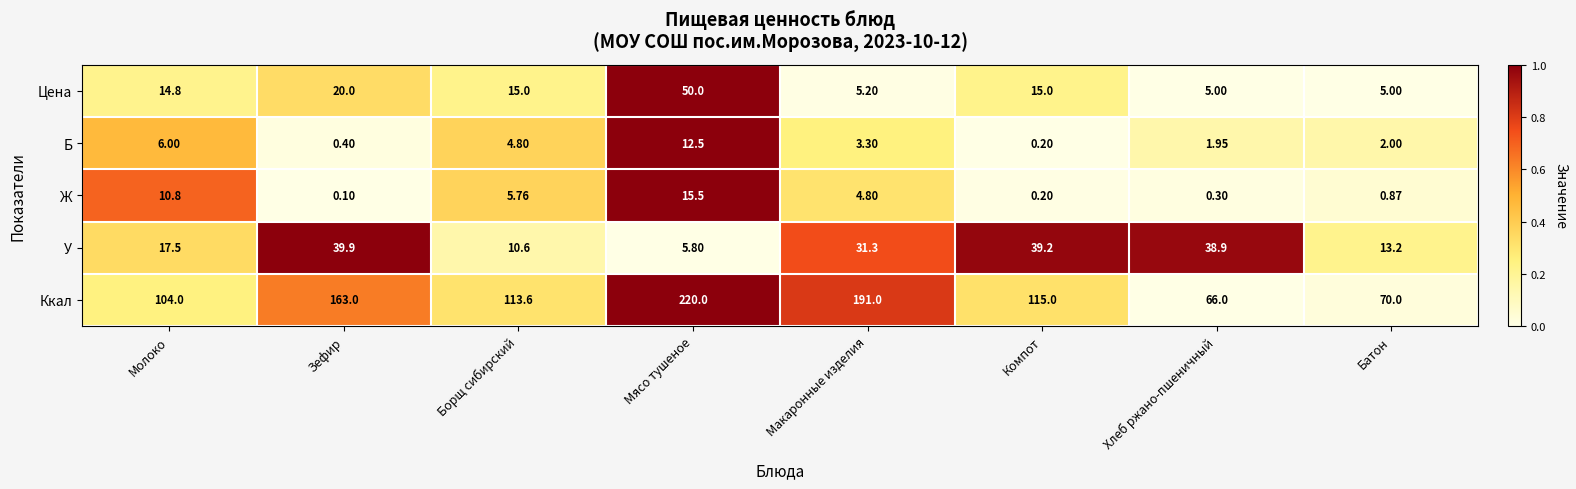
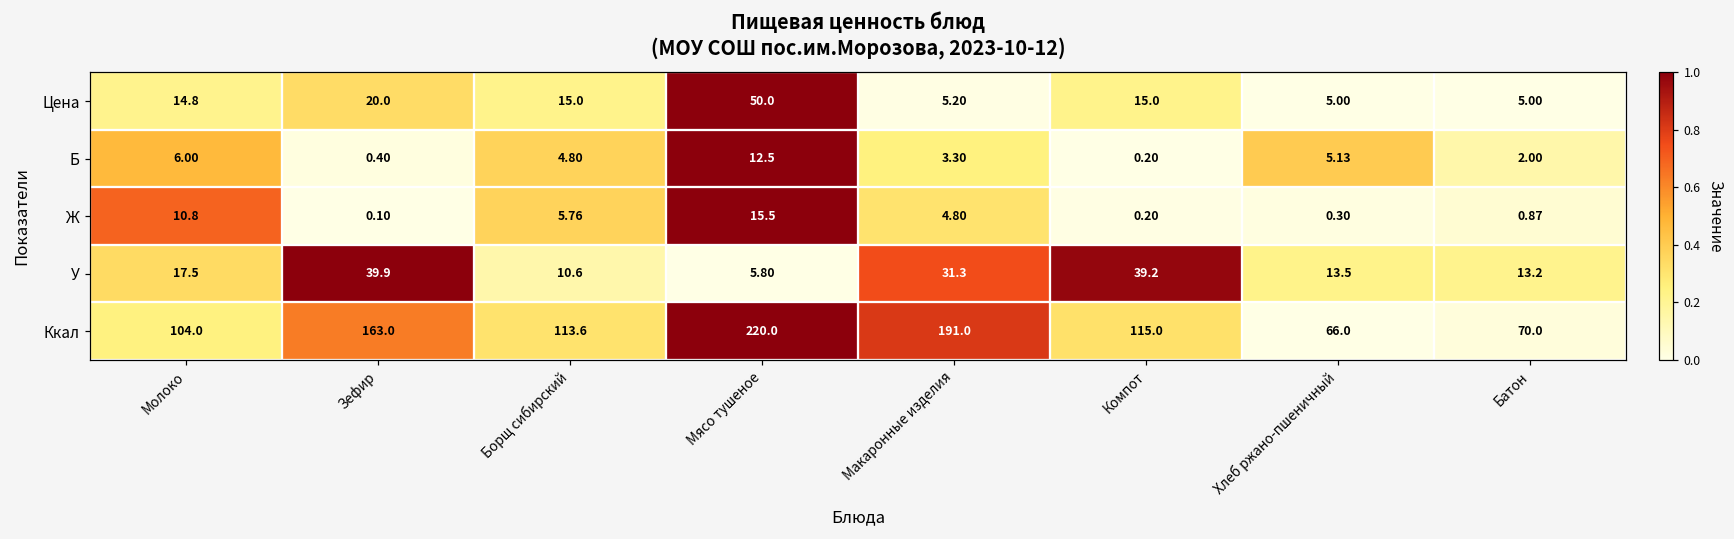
  {
    "Цена": {
      "Молоко": 14.8,
      "Зефир": 20.0,
      "Борщ сибирский": 15.0,
      "Мясо тушеное": 50.0,
      "Макаронные изделия": 5.20,
      "Компот": 15.0,
      "Хлеб ржано-пшеничный": 5.00,
      "Батон": 5.00
    },
    "Б": {
      "Молоко": 6.00,
      "Зефир": 0.40,
      "Борщ сибирский": 4.80,
      "Мясо тушеное": 12.5,
      "Макаронные изделия": 3.30,
      "Компот": 0.20,
-     "Хлеб ржано-пшеничный": 1.95,
+     "Хлеб ржано-пшеничный": 5.13,
      "Батон": 2.00
    },
    "Ж": {
      "Молоко": 10.8,
      "Зефир": 0.10,
      "Борщ сибирский": 5.76,
      "Мясо тушеное": 15.5,
      "Макаронные изделия": 4.80,
      "Компот": 0.20,
      "Хлеб ржано-пшеничный": 0.30,
      "Батон": 0.87
    },
    "У": {
      "Молоко": 17.5,
      "Зефир": 39.9,
      "Борщ сибирский": 10.6,
      "Мясо тушеное": 5.80,
      "Макаронные изделия": 31.3,
      "Компот": 39.2,
-     "Хлеб ржано-пшеничный": 38.9,
+     "Хлеб ржано-пшеничный": 13.5,
      "Батон": 13.2
    },
    "Ккал": {
      "Молоко": 104.0,
      "Зефир": 163.0,
      "Борщ сибирский": 113.6,
      "Мясо тушеное": 220.0,
      "Макаронные изделия": 191.0,
      "Компот": 115.0,
      "Хлеб ржано-пшеничный": 66.0,
      "Батон": 70.0
    }
  }
